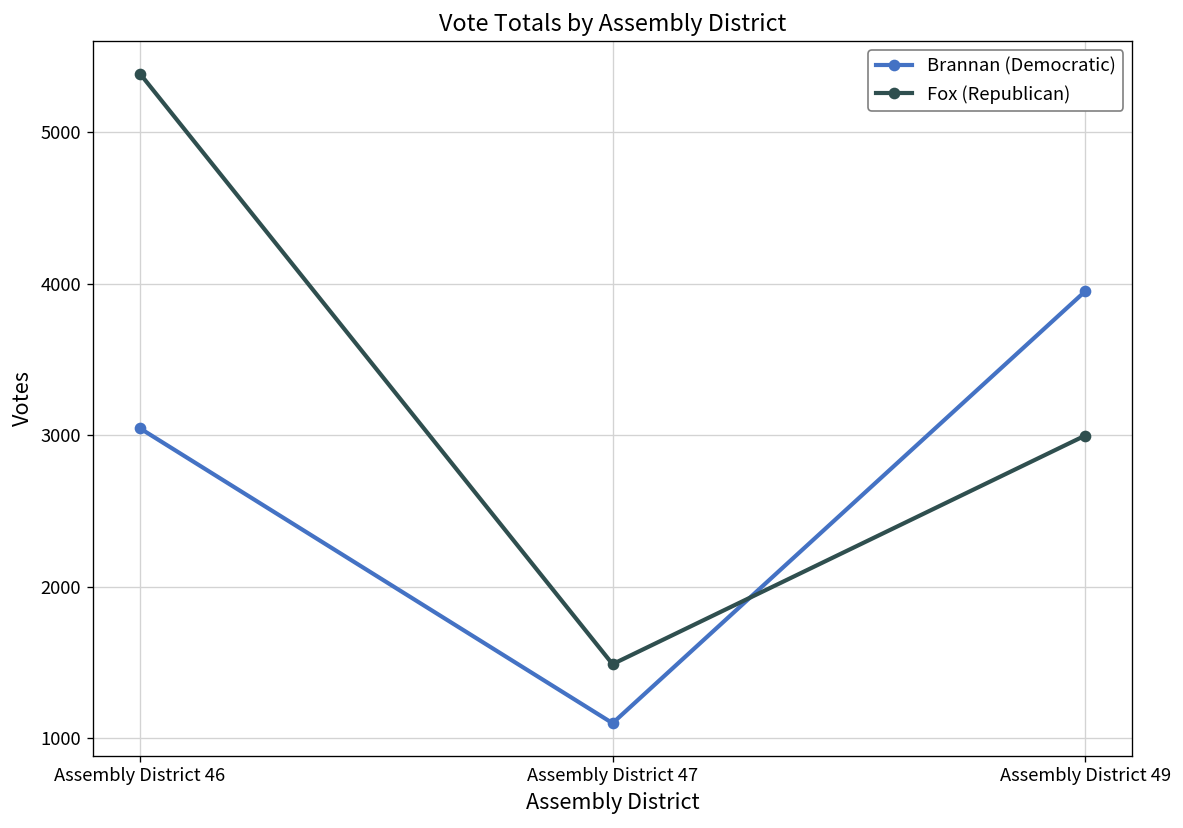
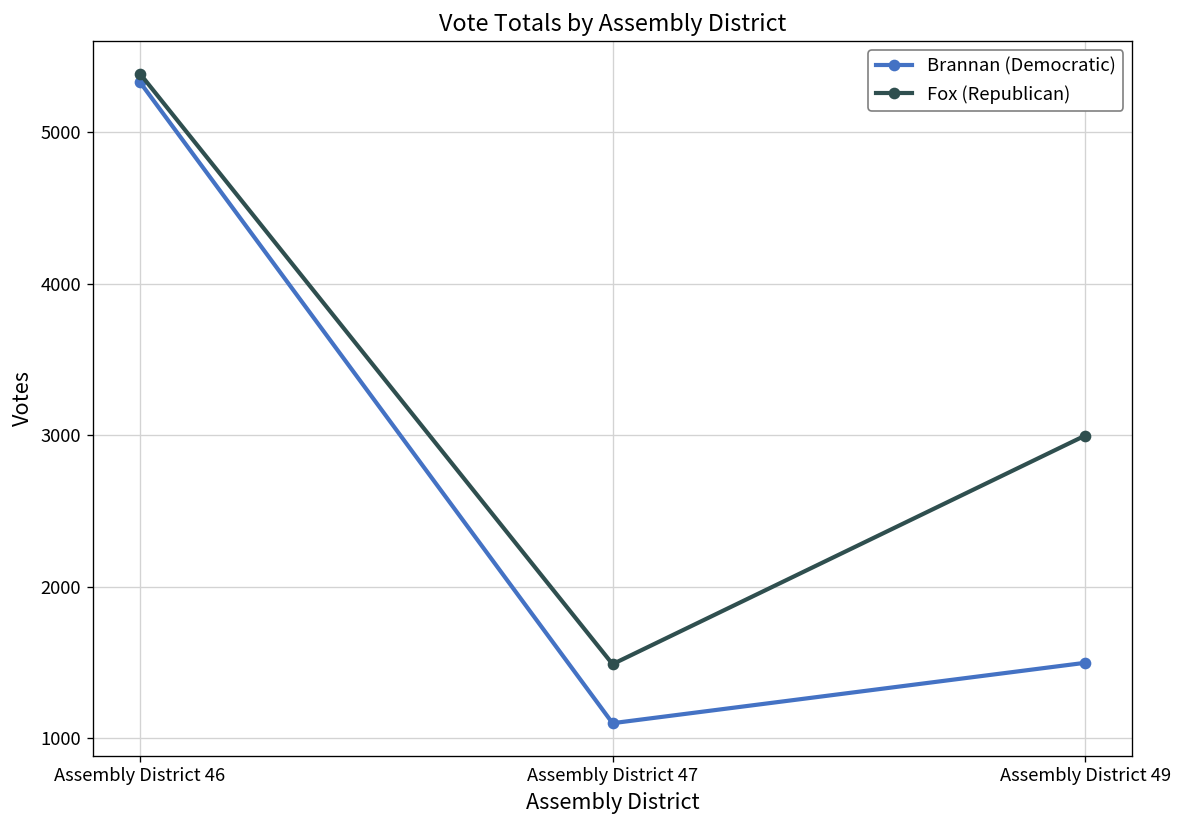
  {
    "Brannan (Democratic)": {
-     "Assembly District 46": 3050,
+     "Assembly District 46": 5330,
      "Assembly District 47": 1100,
-     "Assembly District 49": 3950
+     "Assembly District 49": 1500
    },
    "Fox (Republican)": {
      "Assembly District 46": 5390,
      "Assembly District 47": 1490,
      "Assembly District 49": 3000
    }
  }
